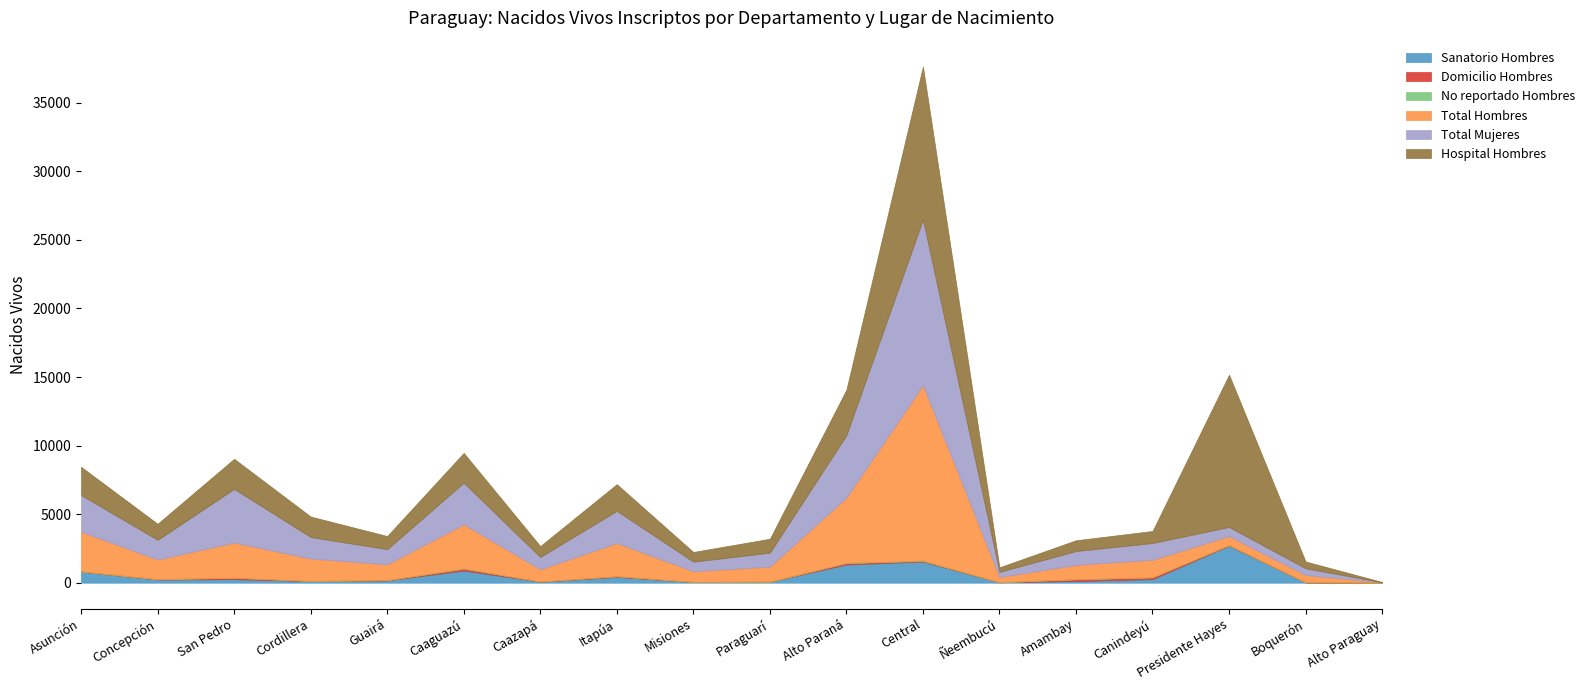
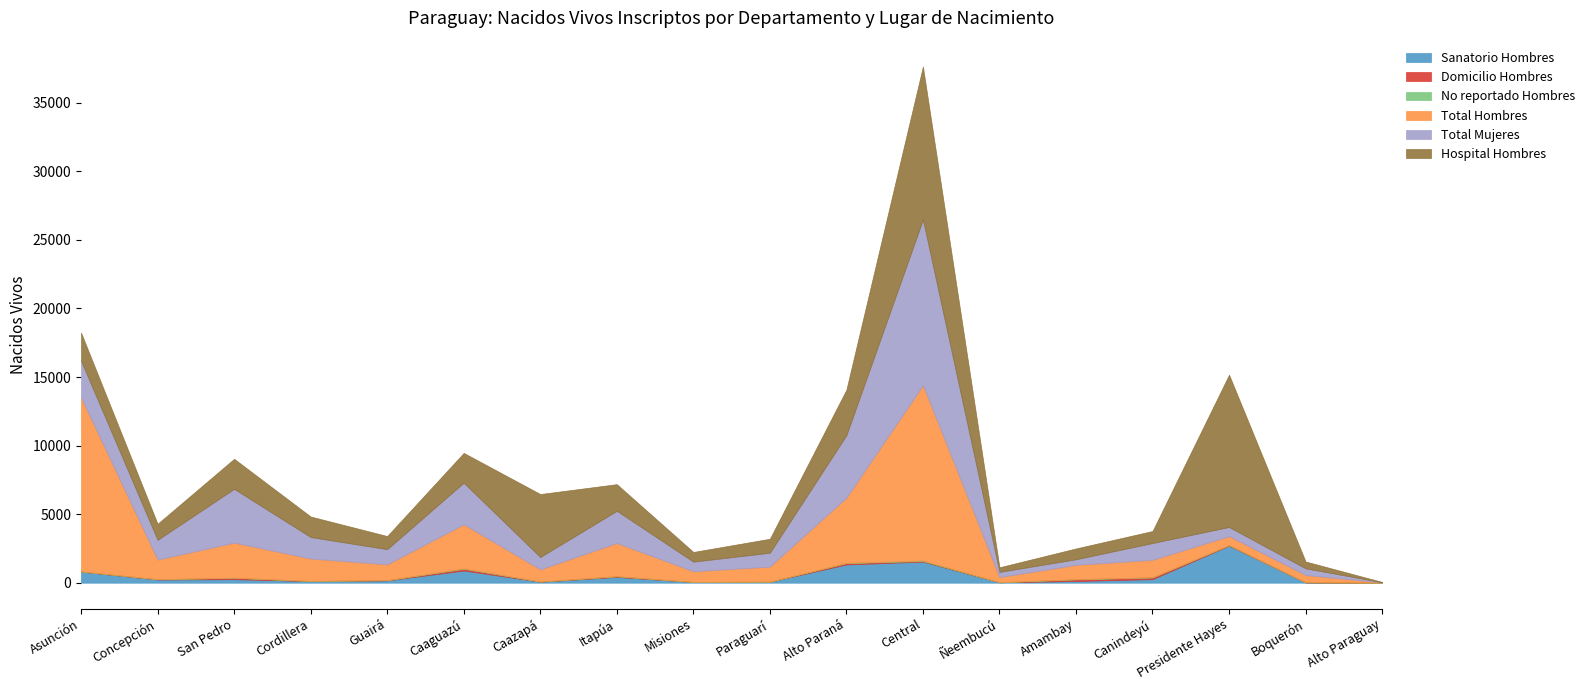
  {
    "Total Hombres": {
-     "Asunción": 2900,
+     "Asunción": 12700,
      "Concepción": 1400,
      "San Pedro": 2600,
      "Cordillera": 1600,
      "Guairá": 1200,
      "Caaguazú": 3200,
      "Caazapá": 900,
      "Itapúa": 2400,
      "Misiones": 800,
      "Paraguarí": 1100,
      "Alto Paraná": 4800,
      "Central": 12800,
      "Ñeembucú": 400,
      "Amambay": 1000,
      "Canindeyú": 1300,
      "Presidente Hayes": 700,
      "Boquerón": 500
    },
    "Total Mujeres": {
      "Asunción": 2700,
      "Concepción": 1400,
      "San Pedro": 3900,
      "Cordillera": 1600,
      "Guairá": 1100,
      "Caaguazú": 3000,
      "Caazapá": 900,
      "Itapúa": 2300,
      "Misiones": 700,
      "Paraguarí": 1000,
      "Alto Paraná": 4500,
      "Central": 12100,
      "Ñeembucú": 400,
-     "Amambay": 1000,
+     "Amambay": 400,
      "Canindeyú": 1200,
      "Presidente Hayes": 700,
      "Boquerón": 500
    },
    "Hospital Hombres": {
      "Asunción": 2100,
      "Concepción": 1200,
      "San Pedro": 2200,
      "Cordillera": 1500,
      "Guairá": 1000,
      "Caaguazú": 2200,
-     "Caazapá": 800,
+     "Caazapá": 4600,
      "Itapúa": 1900,
      "Misiones": 700,
      "Paraguarí": 1000,
      "Alto Paraná": 3300,
      "Central": 11200,
      "Ñeembucú": 300,
      "Amambay": 800,
      "Canindeyú": 900,
      "Presidente Hayes": 11100,
      "Boquerón": 500
    }
  }
